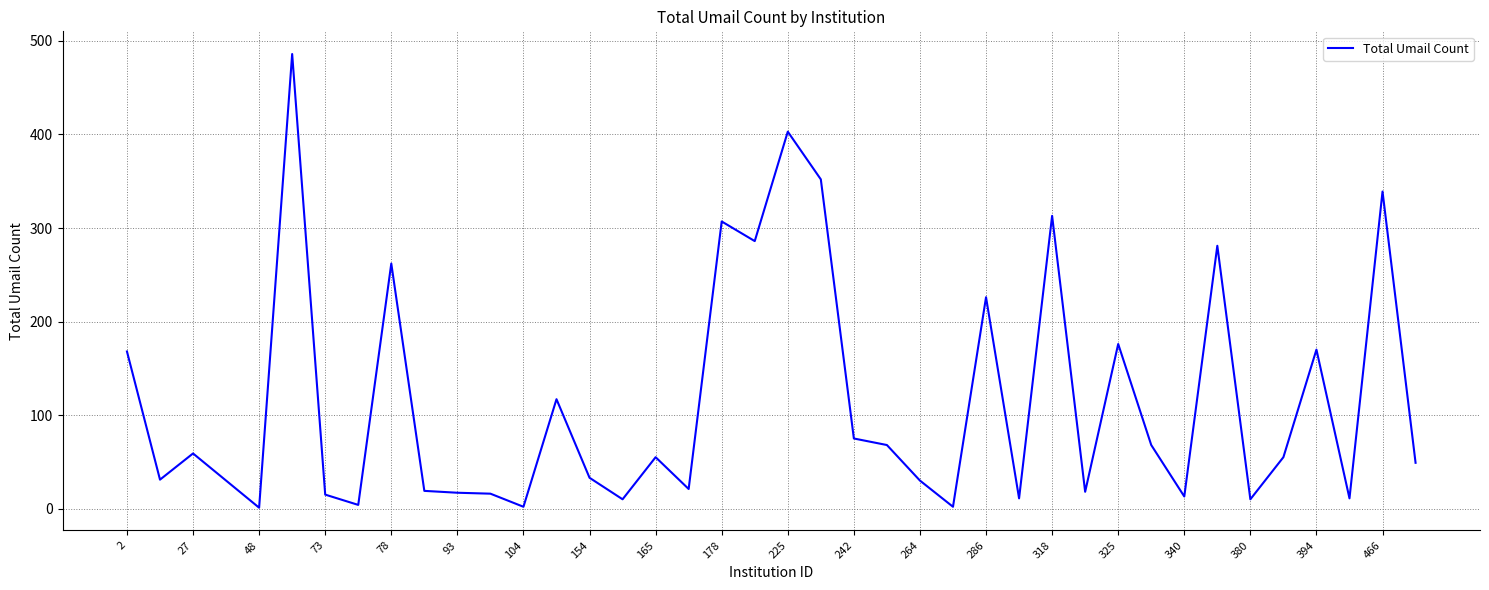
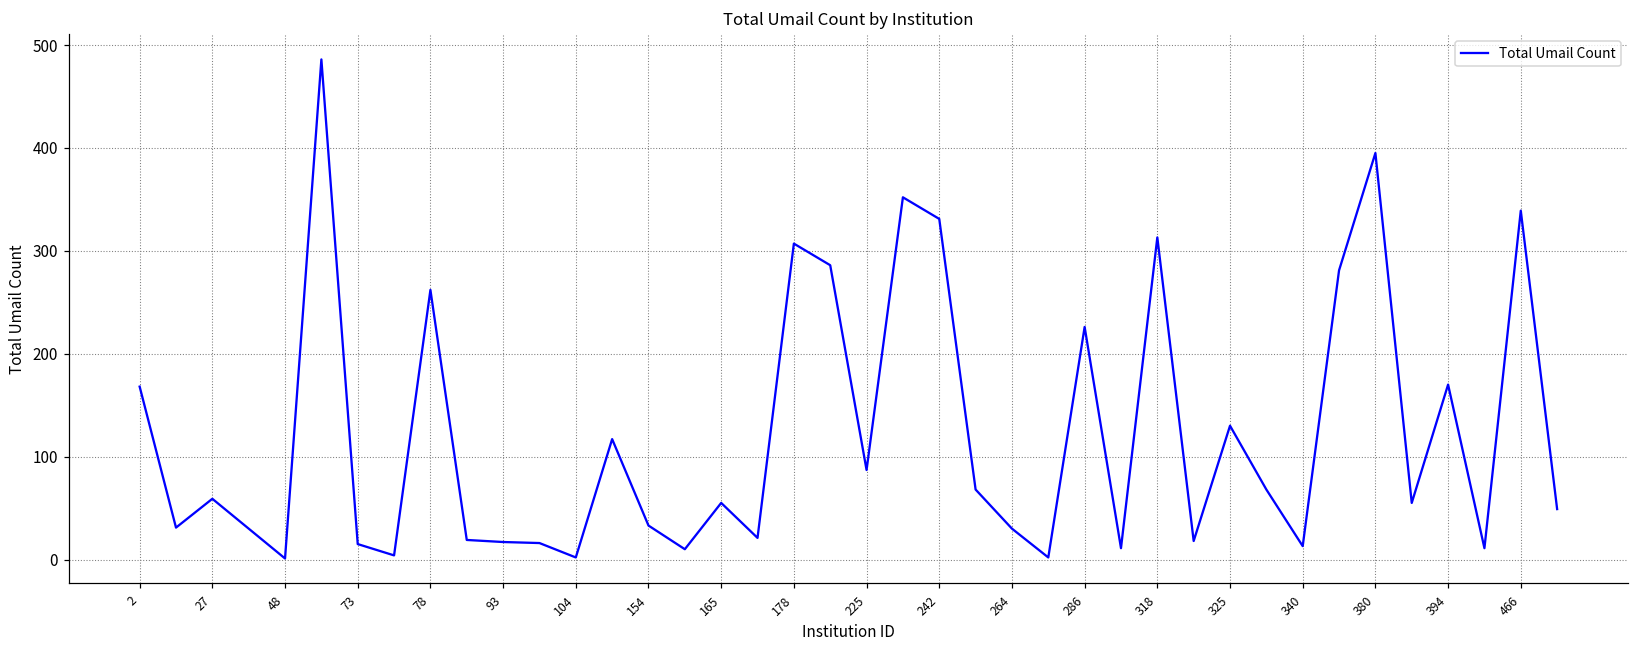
  {
    "2": 170,
    "27": 60,
    "48": 0,
    "73": 20,
    "78": 260,
    "93": 20,
    "104": 0,
    "154": 30,
    "165": 60,
    "178": 310,
-   "225": 400,
-   "242": 80,
+   "225": 90,
+   "242": 330,
    "264": 30,
    "286": 230,
    "318": 310,
-   "325": 180,
+   "325": 130,
    "340": 10,
-   "380": 10,
+   "380": 400,
    "394": 170,
    "466": 340
  }
